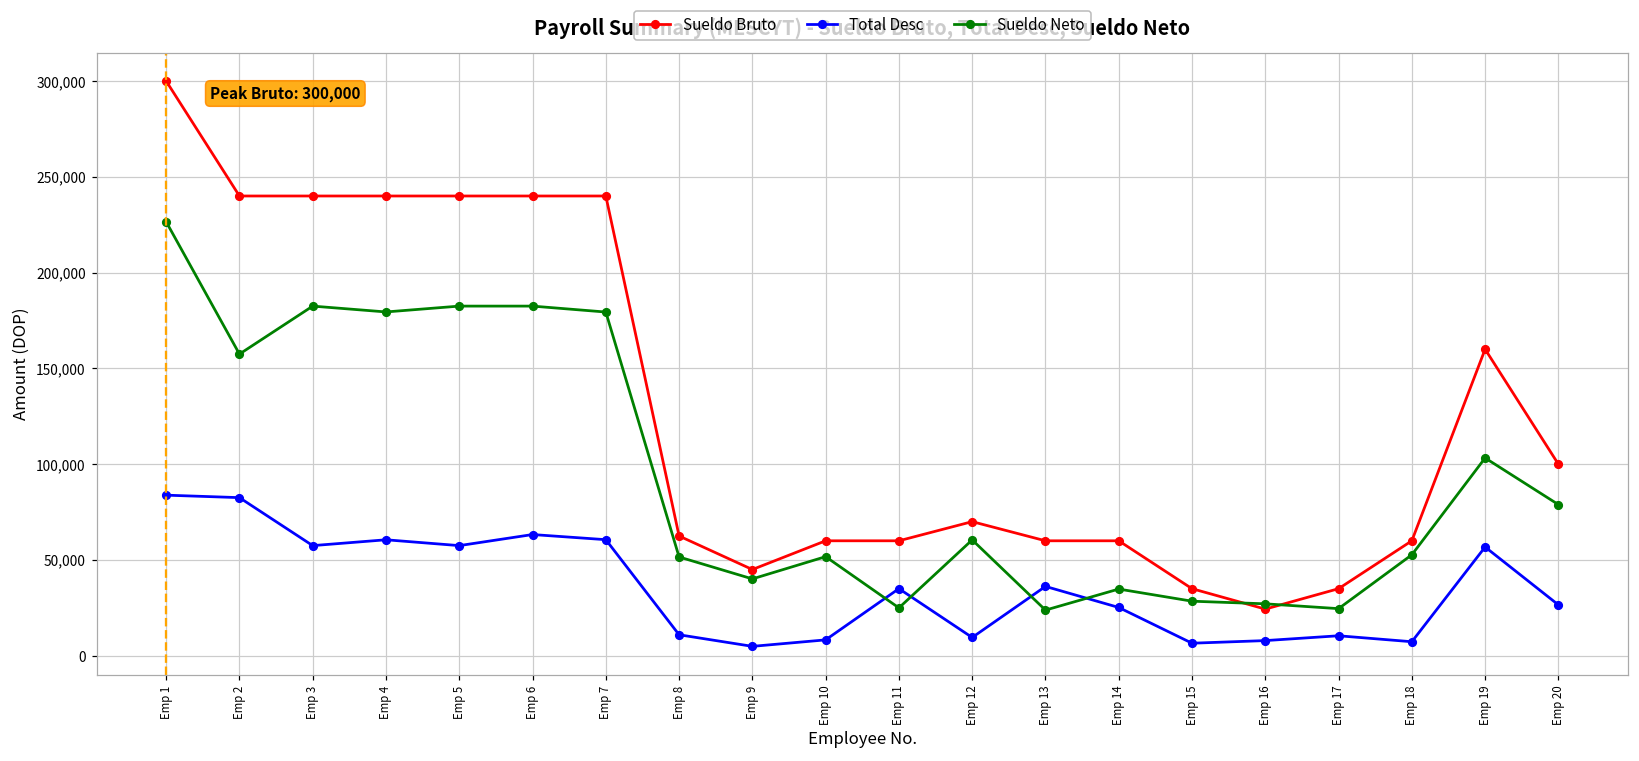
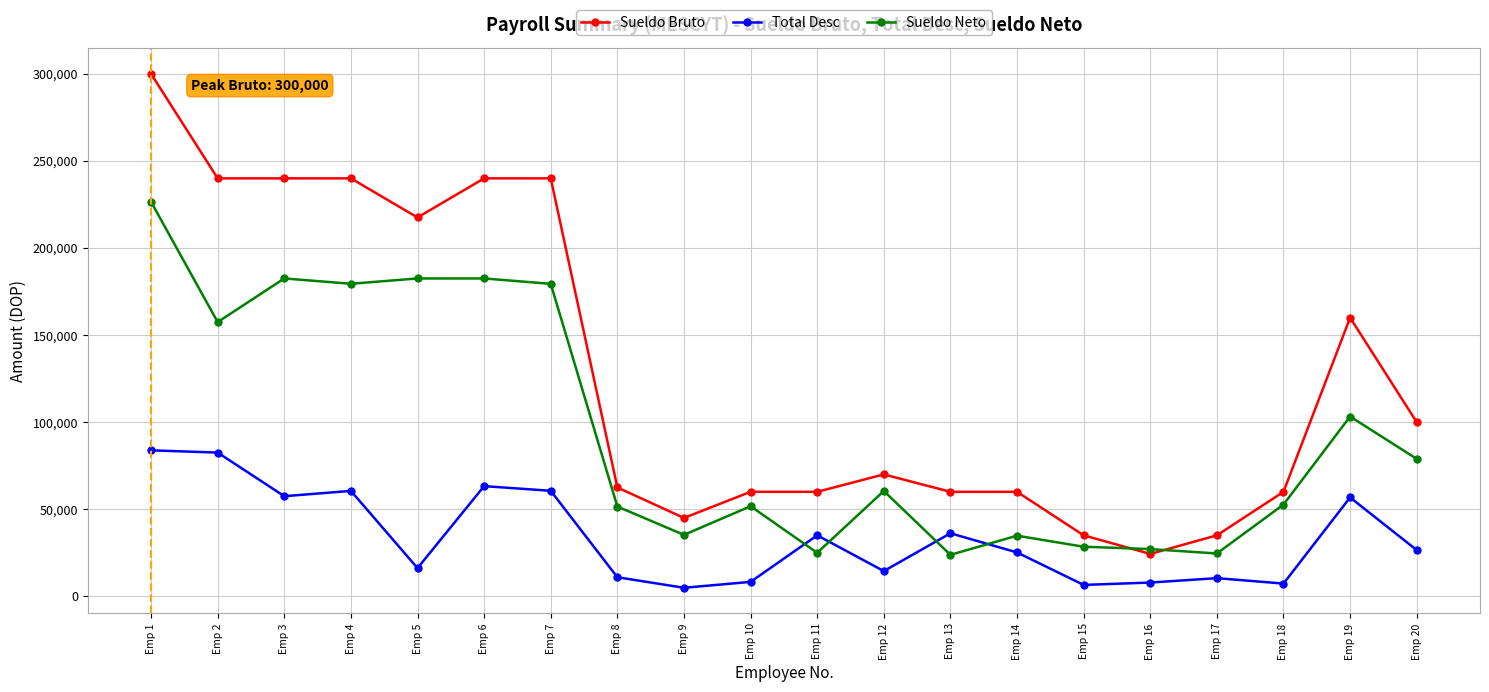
  {
    "Sueldo Bruto": {
      "Emp 1": "300,000",
      "Emp 2": "240,000",
      "Emp 3": "240,000",
      "Emp 4": "240,000",
-     "Emp 5": "240,000",
+     "Emp 5": "218,000",
      "Emp 6": "240,000",
      "Emp 7": "240,000",
      "Emp 8": "63,000",
      "Emp 9": "45,000",
      "Emp 10": "60,000",
      "Emp 11": "60,000",
      "Emp 12": "70,000",
      "Emp 13": "60,000",
      "Emp 14": "60,000",
      "Emp 15": "35,000",
      "Emp 16": "24,000",
      "Emp 17": "35,000",
      "Emp 18": "60,000",
      "Emp 19": "160,000",
      "Emp 20": "100,000"
    },
    "Total Desc": {
      "Emp 1": "84,000",
      "Emp 2": "83,000",
      "Emp 3": "57,000",
      "Emp 4": "61,000",
-     "Emp 5": "57,000",
+     "Emp 5": "16,000",
      "Emp 6": "63,000",
      "Emp 7": "61,000",
      "Emp 8": "11,000",
      "Emp 9": "5,000",
      "Emp 10": "8,000",
      "Emp 11": "35,000",
-     "Emp 12": "10,000",
+     "Emp 12": "14,000",
      "Emp 13": "36,000",
      "Emp 14": "25,000",
      "Emp 15": "7,000",
      "Emp 16": "8,000",
      "Emp 17": "10,000",
      "Emp 18": "7,000",
      "Emp 19": "57,000",
      "Emp 20": "27,000"
    },
    "Sueldo Neto": {
      "Emp 1": "227,000",
      "Emp 2": "157,000",
      "Emp 3": "183,000",
      "Emp 4": "179,000",
      "Emp 5": "183,000",
      "Emp 6": "183,000",
      "Emp 7": "179,000",
      "Emp 8": "52,000",
-     "Emp 9": "40,000",
+     "Emp 9": "35,000",
      "Emp 10": "52,000",
      "Emp 11": "25,000",
      "Emp 12": "60,000",
      "Emp 13": "24,000",
      "Emp 14": "35,000",
      "Emp 15": "28,000",
      "Emp 16": "27,000",
      "Emp 17": "25,000",
      "Emp 18": "53,000",
      "Emp 19": "103,000",
      "Emp 20": "79,000"
    }
  }
